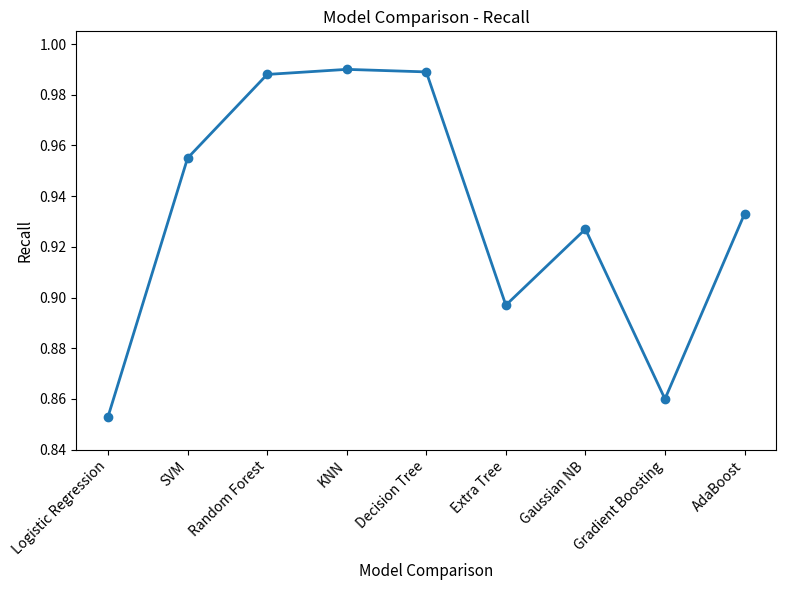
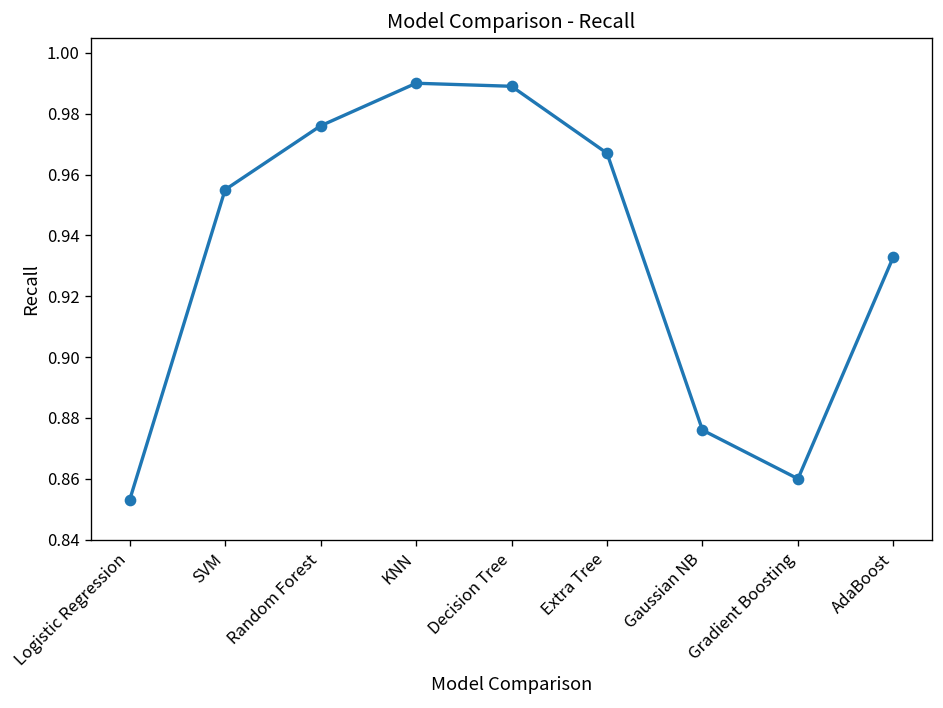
  {
    "Logistic Regression": 0.853,
    "SVM": 0.955,
-   "Random Forest": 0.988,
+   "Random Forest": 0.976,
    "KNN": 0.990,
    "Decision Tree": 0.989,
-   "Extra Tree": 0.897,
-   "Gaussian NB": 0.927,
+   "Extra Tree": 0.967,
+   "Gaussian NB": 0.876,
    "Gradient Boosting": 0.860,
    "AdaBoost": 0.933
  }
